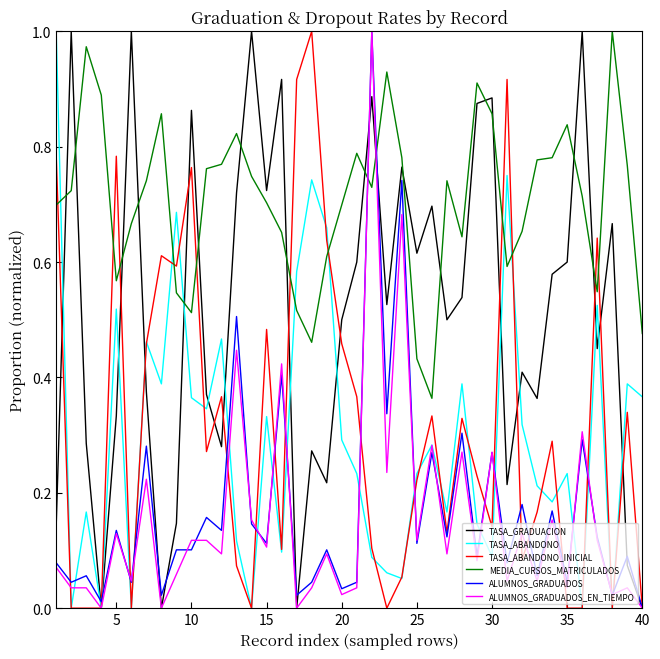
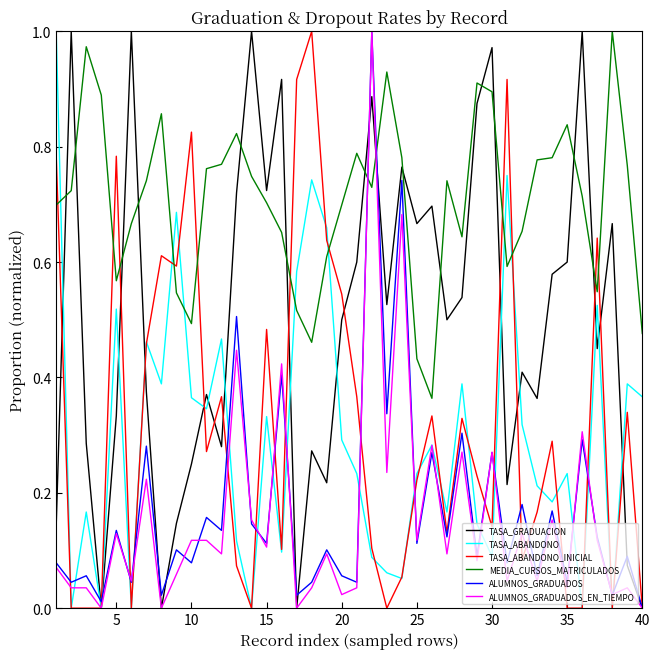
  {
    "TASA_GRADUACION": {
      "5": 0.33,
-     "10": 0.86,
+     "10": 0.25,
      "15": 0.72,
      "20": 0.50,
-     "25": 0.62,
-     "30": 0.88,
+     "25": 0.67,
+     "30": 0.97,
      "35": 0.60
    },
    "TASA_ABANDONO": {
      "5": 0.52,
      "10": 0.36,
      "15": 0.33,
      "20": 0.29,
      "25": 0.23,
      "35": 0.23,
      "40": 0.37
    },
    "TASA_ABANDONO_INICIAL": {
      "5": 0.78,
-     "10": 0.76,
+     "10": 0.83,
      "15": 0.48,
-     "20": 0.46,
+     "20": 0.54,
      "25": 0.22,
      "35": 0.00
    },
    "MEDIA_CURSOS_MATRICULADOS": {
      "5": 0.57,
-     "10": 0.51,
+     "10": 0.49,
      "15": 0.70,
      "20": 0.70,
      "25": 0.43,
-     "30": 0.86,
+     "30": 0.90,
      "35": 0.84,
      "40": 0.48
    },
    "ALUMNOS_GRADUADOS": {
      "5": 0.13,
-     "10": 0.10,
+     "10": 0.08,
      "15": 0.11,
-     "20": 0.03,
+     "20": 0.06,
      "25": 0.11
    },
    "ALUMNOS_GRADUADOS_EN_TIEMPO": {
      "5": 0.13,
      "10": 0.12,
      "15": 0.11,
      "20": 0.02,
      "25": 0.12
    }
  }
